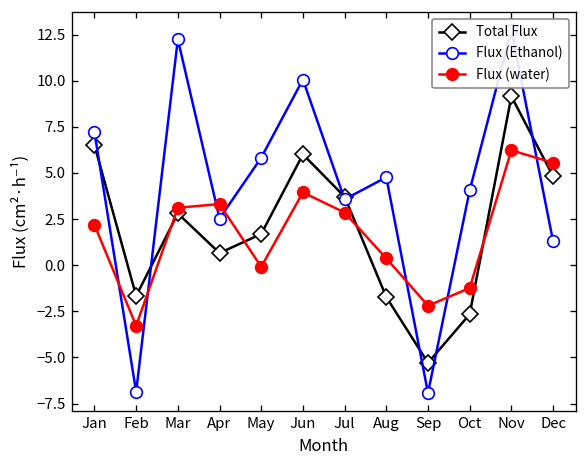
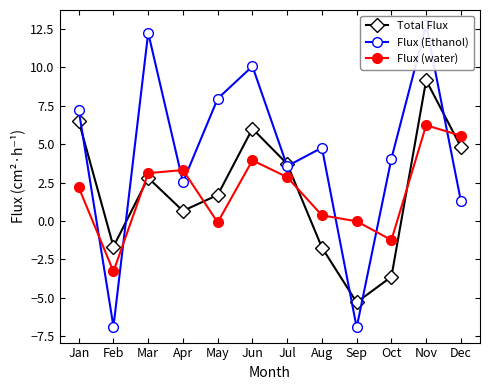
  {
    "Total Flux": {
      "Jan": 6.5,
      "Feb": -1.7,
      "Mar": 2.8,
      "Apr": 0.7,
      "May": 1.7,
      "Jun": 6.0,
      "Aug": -1.7,
      "Sep": -5.3,
-     "Oct": -2.7,
+     "Oct": -3.6,
      "Nov": 9.2,
      "Dec": 4.8
    },
    "Flux (Ethanol)": {
      "Jan": 7.2,
      "Feb": -6.9,
      "Mar": 12.2,
      "Apr": 2.5,
-     "May": 5.8,
+     "May": 8.0,
      "Jun": 10.1,
      "Aug": 4.8,
      "Sep": -6.9,
      "Oct": 4.1,
      "Dec": 1.3
    },
    "Flux (water)": {
      "Jan": 2.2,
      "Feb": -3.3,
      "Mar": 3.1,
      "Apr": 3.3,
      "May": -0.1,
      "Jun": 3.9,
      "Jul": 2.9,
      "Aug": 0.4,
-     "Sep": -2.2,
+     "Sep": 0.0,
      "Oct": -1.2,
      "Nov": 6.2,
      "Dec": 5.5
    }
  }
